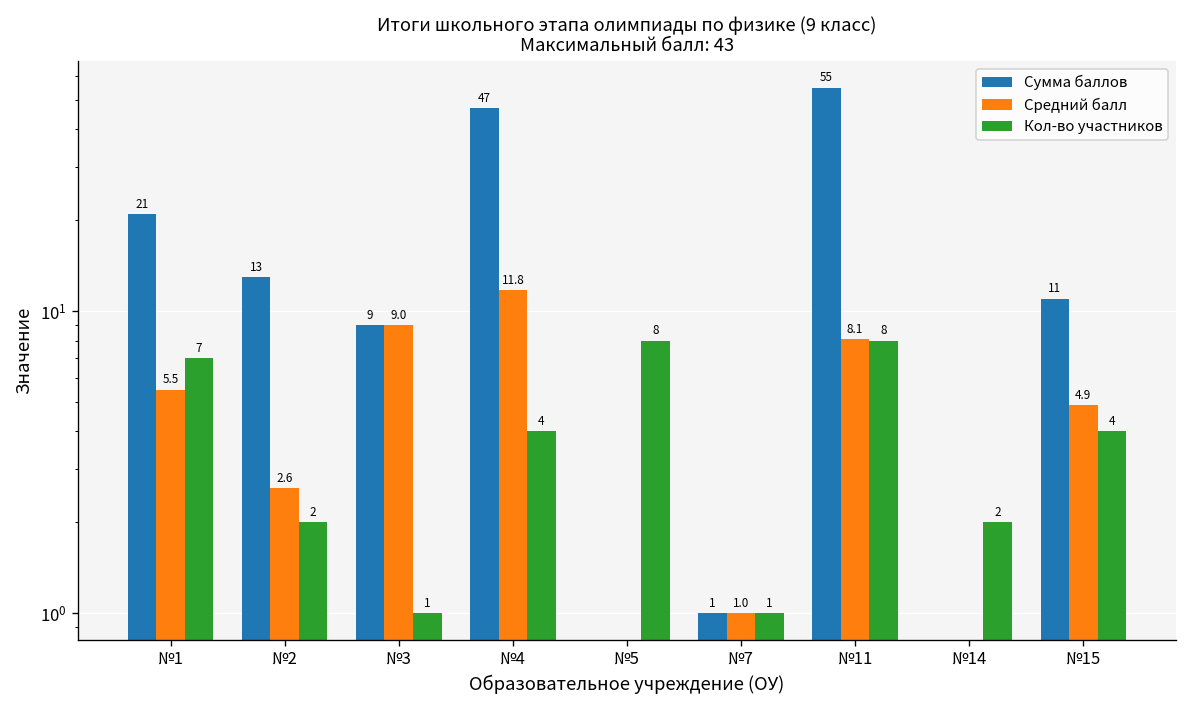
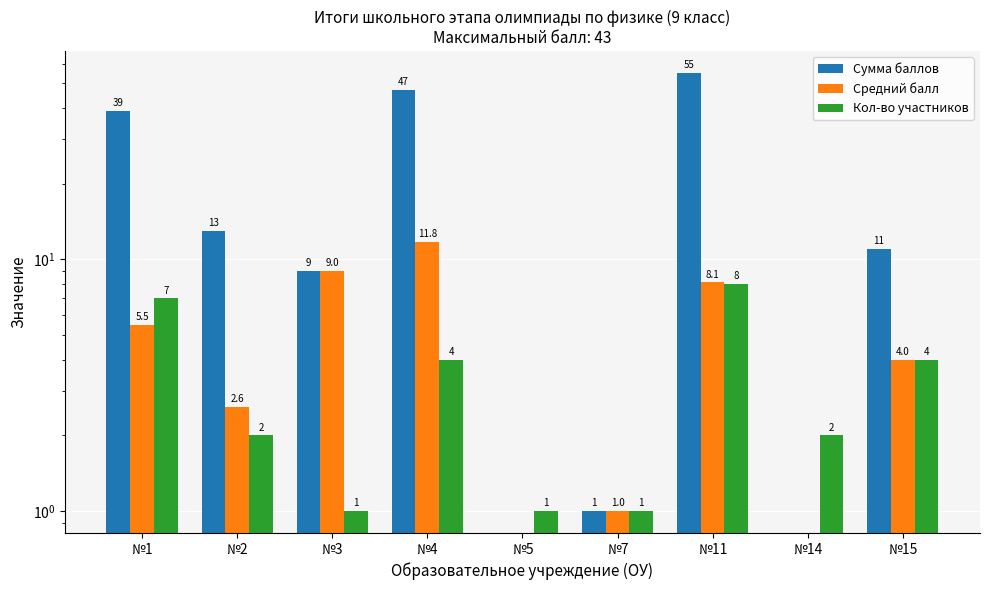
  {
    "Сумма баллов": {
-     "№1": 21,
+     "№1": 39,
      "№2": 13,
      "№3": 9,
      "№4": 47,
      "№7": 1,
      "№11": 55,
      "№15": 11
    },
    "Средний балл": {
      "№1": 5.5,
      "№2": 2.6,
      "№3": 9.0,
      "№4": 11.8,
      "№7": 1.0,
      "№11": 8.1,
-     "№15": 4.9
+     "№15": 4.0
    },
    "Кол-во участников": {
      "№1": 7,
      "№2": 2,
      "№3": 1,
      "№4": 4,
-     "№5": 8,
+     "№5": 1,
      "№7": 1,
      "№11": 8,
      "№14": 2,
      "№15": 4
    }
  }
